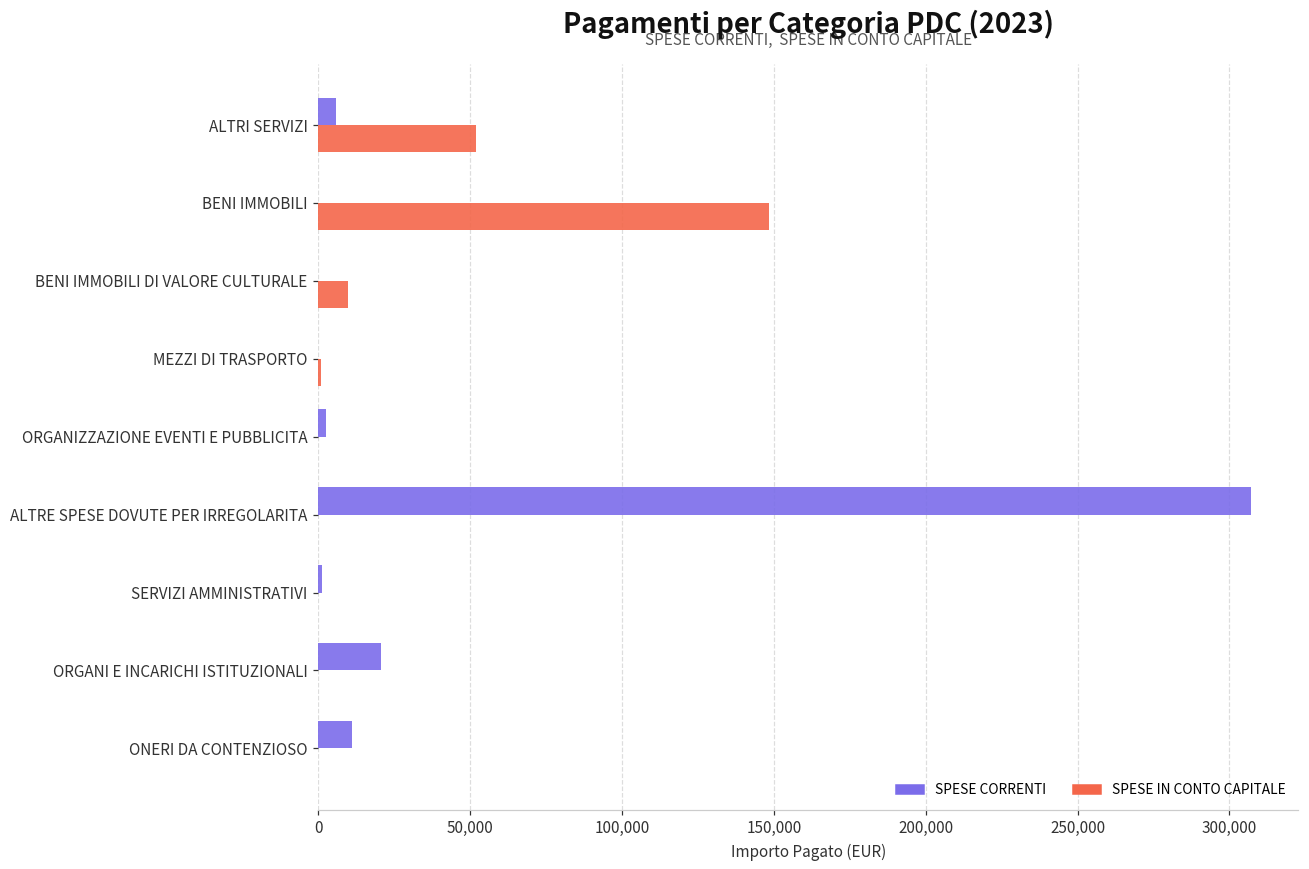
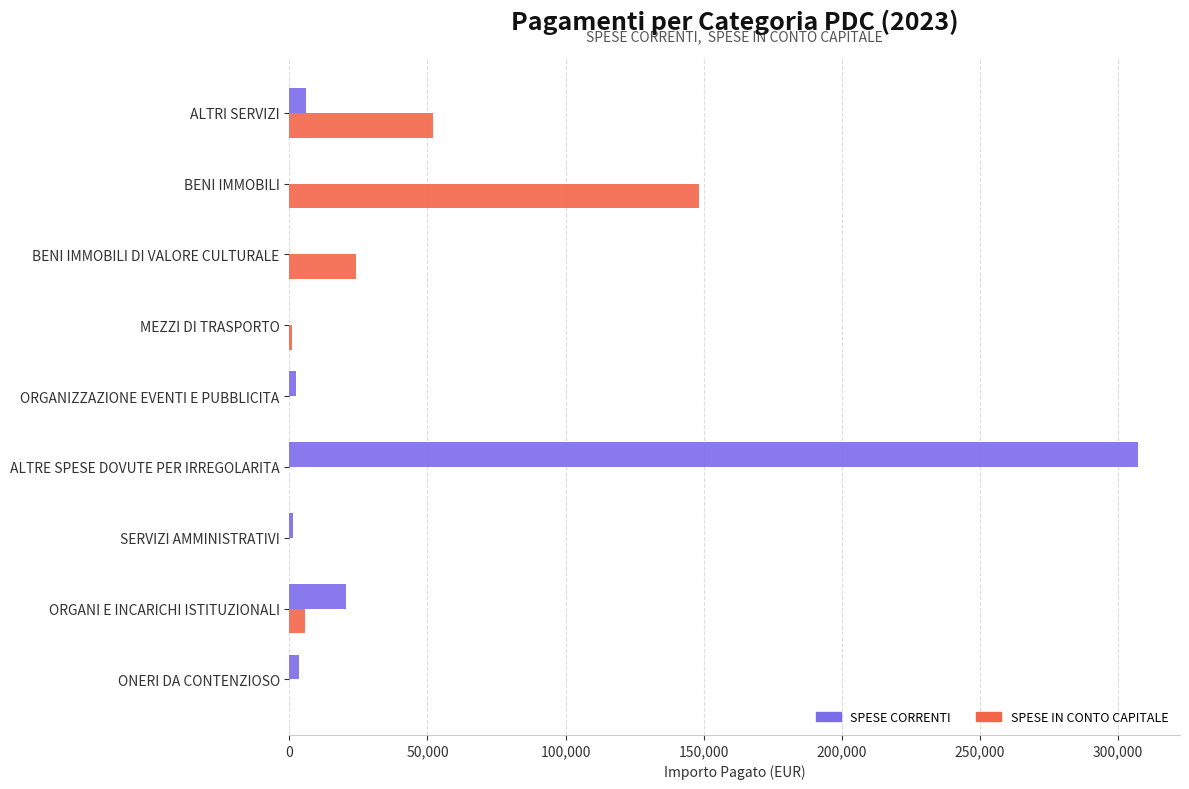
  {
    "SPESE CORRENTI": {
      "ALTRI SERVIZI": "6,000",
      "BENI IMMOBILI": "0",
      "BENI IMMOBILI DI VALORE CULTURALE": "0",
      "MEZZI DI TRASPORTO": "0",
      "ORGANIZZAZIONE EVENTI E PUBBLICITA": "2,000",
      "ALTRE SPESE DOVUTE PER IRREGOLARITA": "307,000",
      "SERVIZI AMMINISTRATIVI": "1,000",
      "ORGANI E INCARICHI ISTITUZIONALI": "21,000",
-     "ONERI DA CONTENZIOSO": "11,000"
+     "ONERI DA CONTENZIOSO": "3,000"
    },
    "SPESE IN CONTO CAPITALE": {
      "ALTRI SERVIZI": "52,000",
      "BENI IMMOBILI": "148,000",
-     "BENI IMMOBILI DI VALORE CULTURALE": "10,000",
+     "BENI IMMOBILI DI VALORE CULTURALE": "24,000",
      "MEZZI DI TRASPORTO": "1,000",
      "ORGANIZZAZIONE EVENTI E PUBBLICITA": "0",
      "ALTRE SPESE DOVUTE PER IRREGOLARITA": "0",
      "SERVIZI AMMINISTRATIVI": "0",
-     "ORGANI E INCARICHI ISTITUZIONALI": "0",
+     "ORGANI E INCARICHI ISTITUZIONALI": "6,000",
      "ONERI DA CONTENZIOSO": "0"
    }
  }
